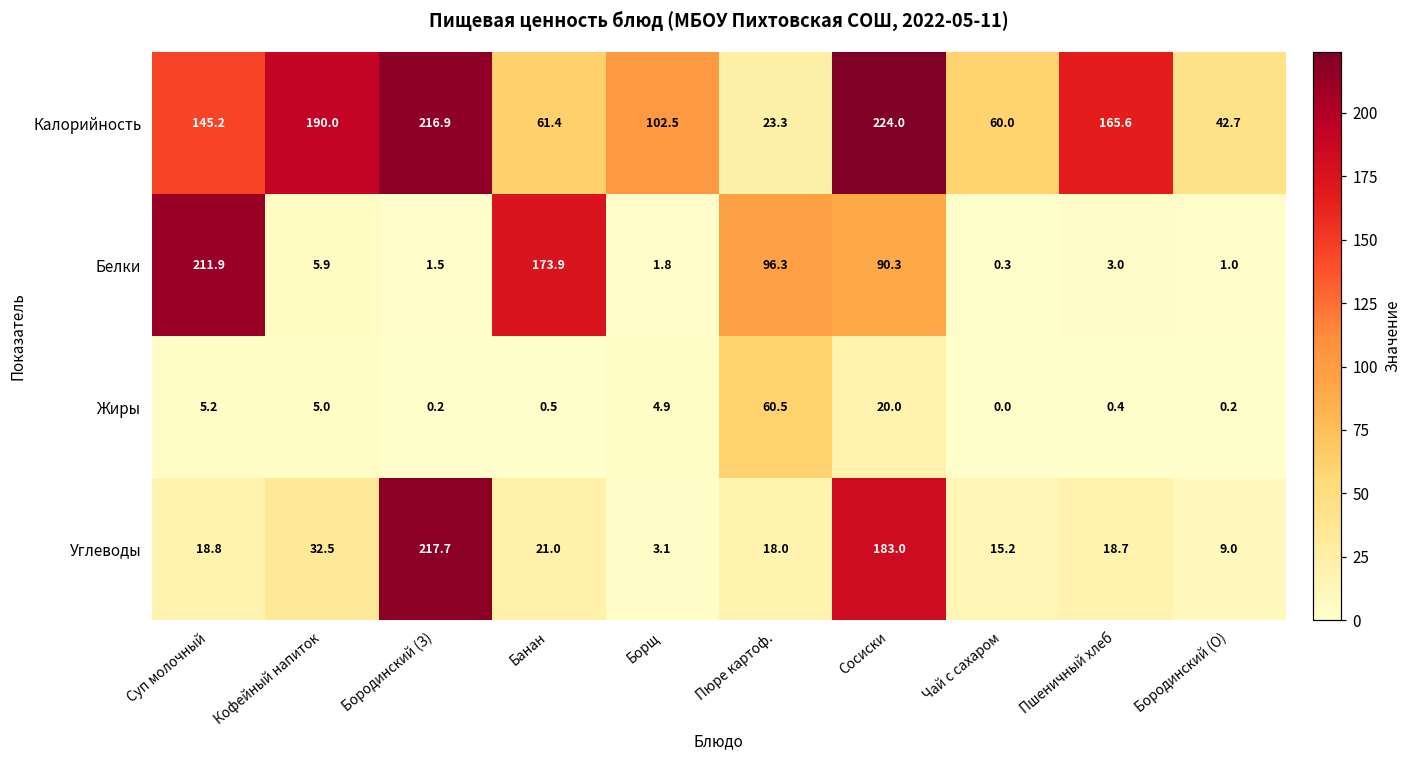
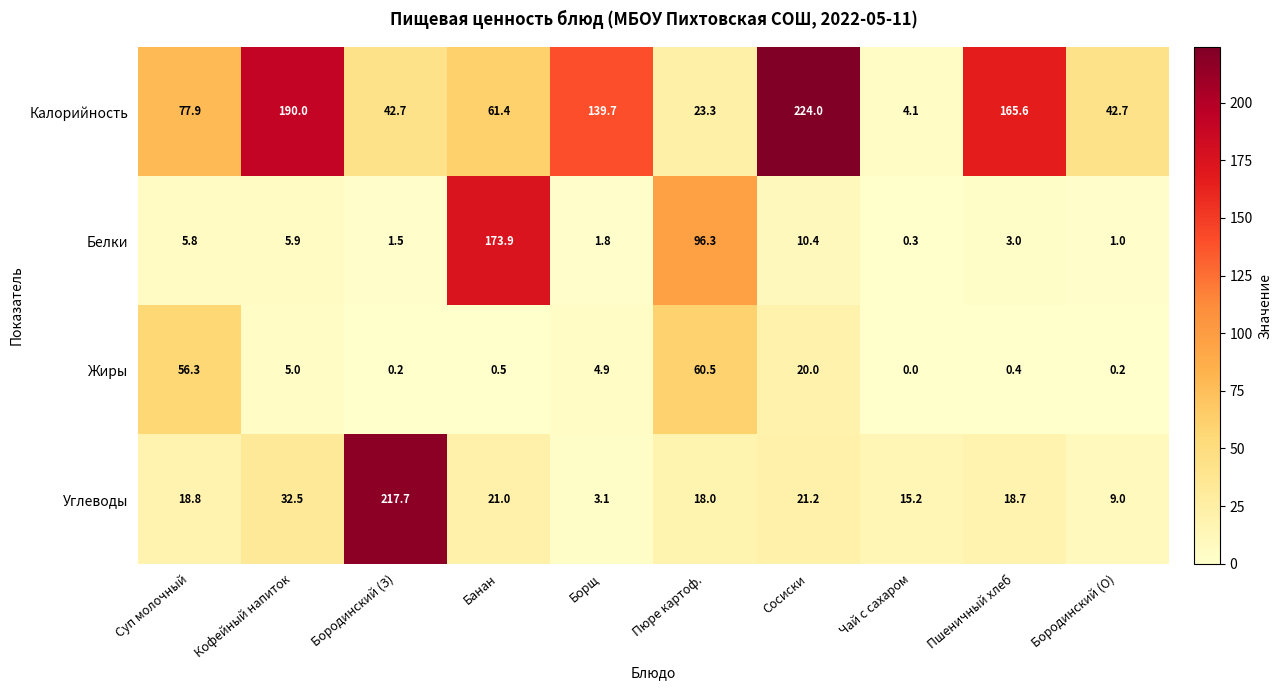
  {
    "Калорийность": {
-     "Суп молочный": 145.2,
+     "Суп молочный": 77.9,
      "Кофейный напиток": 190.0,
-     "Бородинский (З)": 216.9,
+     "Бородинский (З)": 42.7,
      "Банан": 61.4,
-     "Борщ": 102.5,
+     "Борщ": 139.7,
      "Пюре картоф.": 23.3,
      "Сосиски": 224.0,
-     "Чай с сахаром": 60.0,
+     "Чай с сахаром": 4.1,
      "Пшеничный хлеб": 165.6,
      "Бородинский (О)": 42.7
    },
    "Белки": {
-     "Суп молочный": 211.9,
+     "Суп молочный": 5.8,
      "Кофейный напиток": 5.9,
      "Бородинский (З)": 1.5,
      "Банан": 173.9,
      "Борщ": 1.8,
      "Пюре картоф.": 96.3,
-     "Сосиски": 90.3,
+     "Сосиски": 10.4,
      "Чай с сахаром": 0.3,
      "Пшеничный хлеб": 3.0,
      "Бородинский (О)": 1.0
    },
    "Жиры": {
-     "Суп молочный": 5.2,
+     "Суп молочный": 56.3,
      "Кофейный напиток": 5.0,
      "Бородинский (З)": 0.2,
      "Банан": 0.5,
      "Борщ": 4.9,
      "Пюре картоф.": 60.5,
      "Сосиски": 20.0,
      "Чай с сахаром": 0.0,
      "Пшеничный хлеб": 0.4,
      "Бородинский (О)": 0.2
    },
    "Углеводы": {
      "Суп молочный": 18.8,
      "Кофейный напиток": 32.5,
      "Бородинский (З)": 217.7,
      "Банан": 21.0,
      "Борщ": 3.1,
      "Пюре картоф.": 18.0,
-     "Сосиски": 183.0,
+     "Сосиски": 21.2,
      "Чай с сахаром": 15.2,
      "Пшеничный хлеб": 18.7,
      "Бородинский (О)": 9.0
    }
  }
